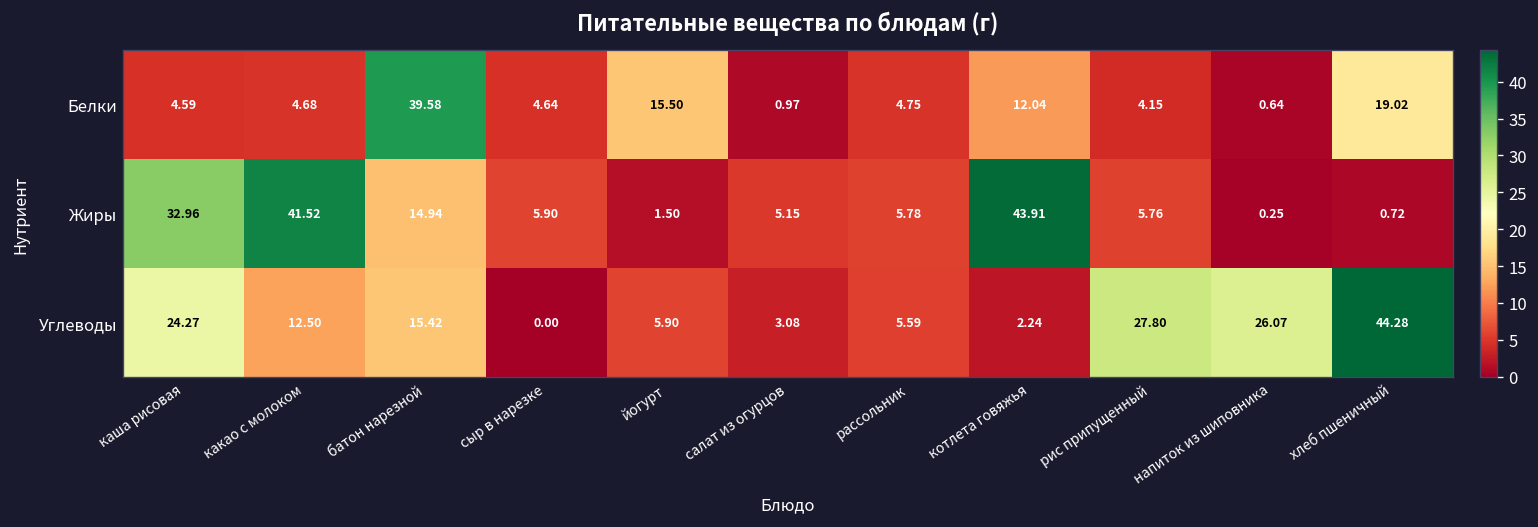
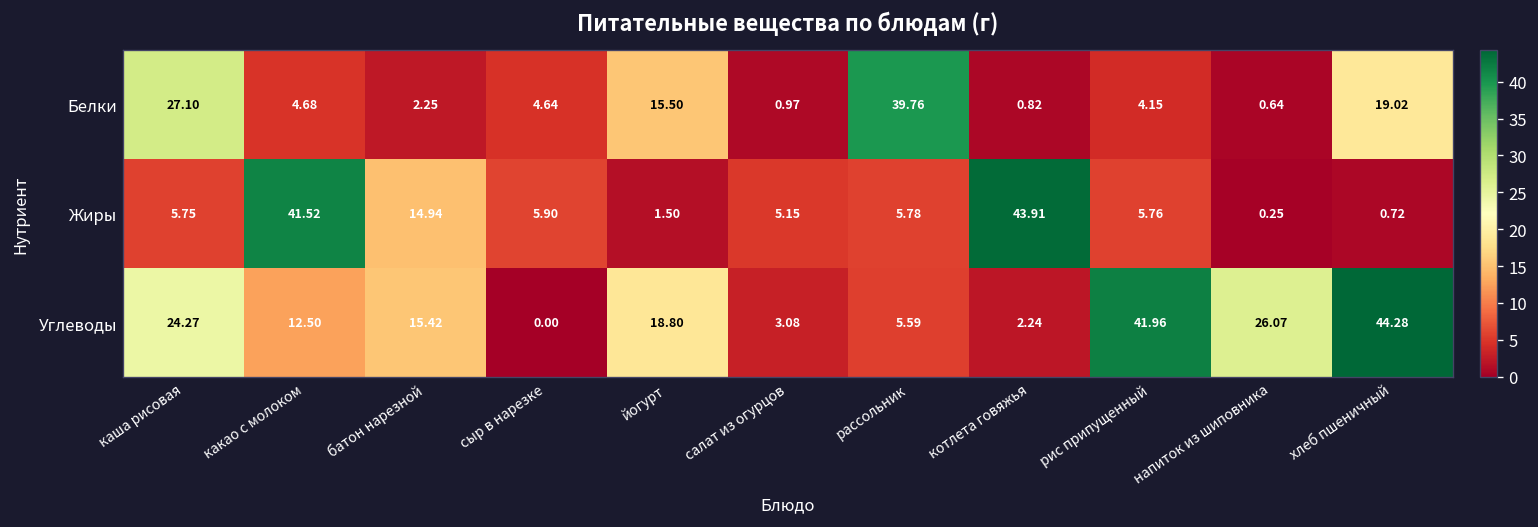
  {
    "Белки": {
-     "каша рисовая": 4.59,
+     "каша рисовая": 27.10,
      "какао с молоком": 4.68,
-     "батон нарезной": 39.58,
+     "батон нарезной": 2.25,
      "сыр в нарезке": 4.64,
      "йогурт": 15.50,
      "салат из огурцов": 0.97,
-     "рассольник": 4.75,
-     "котлета говяжья": 12.04,
+     "рассольник": 39.76,
+     "котлета говяжья": 0.82,
      "рис припущенный": 4.15,
      "напиток из шиповника": 0.64,
      "хлеб пшеничный": 19.02
    },
    "Жиры": {
-     "каша рисовая": 32.96,
+     "каша рисовая": 5.75,
      "какао с молоком": 41.52,
      "батон нарезной": 14.94,
      "сыр в нарезке": 5.90,
      "йогурт": 1.50,
      "салат из огурцов": 5.15,
      "рассольник": 5.78,
      "котлета говяжья": 43.91,
      "рис припущенный": 5.76,
      "напиток из шиповника": 0.25,
      "хлеб пшеничный": 0.72
    },
    "Углеводы": {
      "каша рисовая": 24.27,
      "какао с молоком": 12.50,
      "батон нарезной": 15.42,
      "сыр в нарезке": 0.00,
-     "йогурт": 5.90,
+     "йогурт": 18.80,
      "салат из огурцов": 3.08,
      "рассольник": 5.59,
      "котлета говяжья": 2.24,
-     "рис припущенный": 27.80,
+     "рис припущенный": 41.96,
      "напиток из шиповника": 26.07,
      "хлеб пшеничный": 44.28
    }
  }
